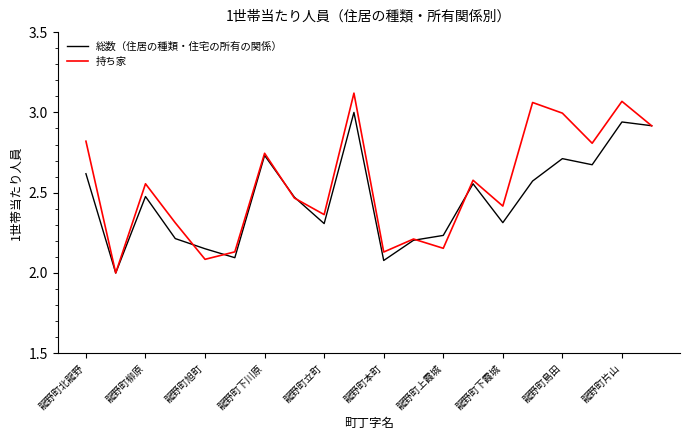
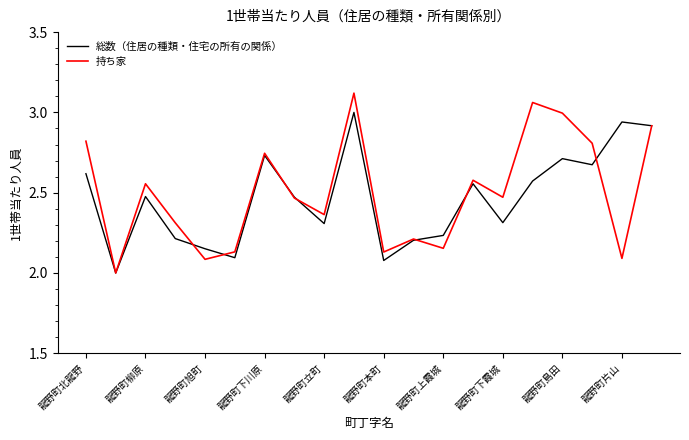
  {
    "総数（住居の種類・住宅の所有の関係）": {
      "龍野町北龍野": 2.62,
      "龍野町柳原": 2.48,
      "龍野町旭町": 2.15,
      "龍野町立町": 2.31,
      "龍野町本町": 2.08,
      "龍野町上霞城": 2.23,
      "龍野町下霞城": 2.31,
      "龍野町島田": 2.71,
      "龍野町片山": 2.94
    },
    "持ち家": {
      "龍野町北龍野": 2.82,
      "龍野町柳原": 2.56,
      "龍野町旭町": 2.09,
      "龍野町立町": 2.36,
      "龍野町本町": 2.13,
      "龍野町上霞城": 2.15,
-     "龍野町下霞城": 2.42,
+     "龍野町下霞城": 2.47,
      "龍野町島田": 3.00,
-     "龍野町片山": 3.07
+     "龍野町片山": 2.09
    }
  }
